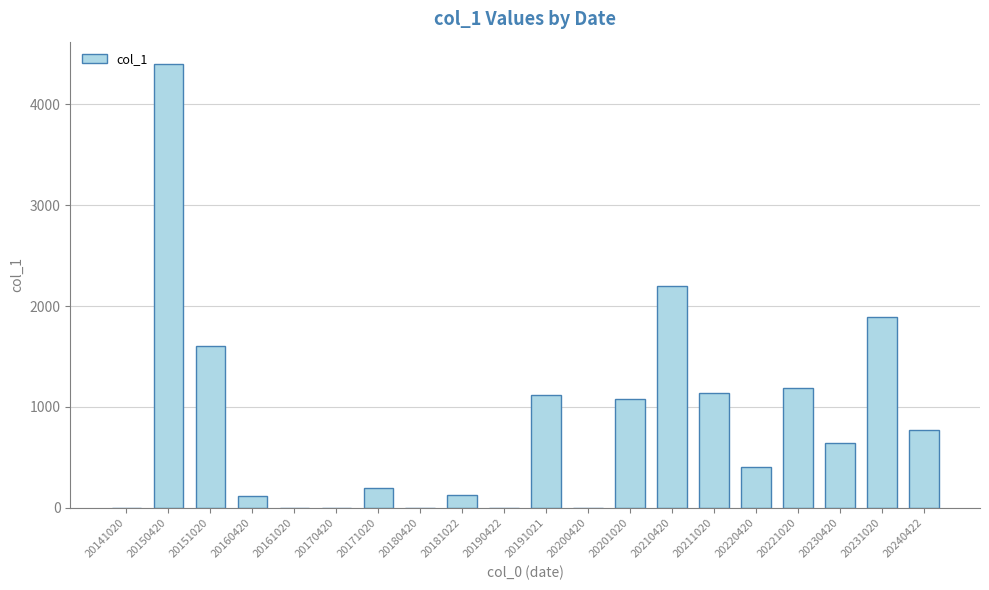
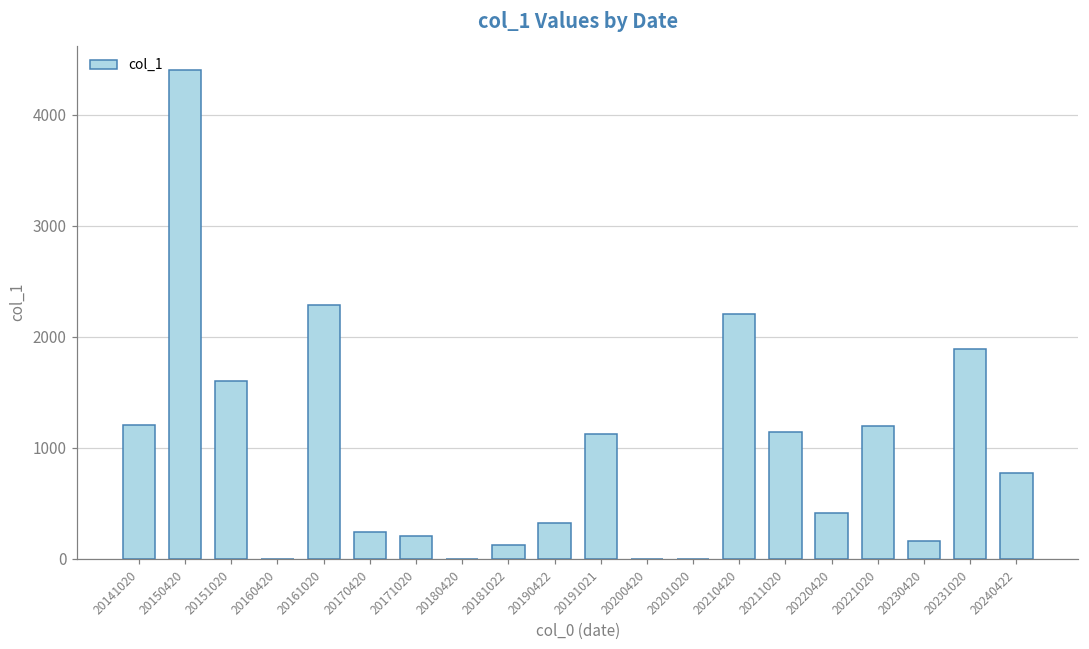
  {
-   "20141020": 0,
+   "20141020": 1200,
    "20150420": 4400,
    "20151020": 1600,
-   "20160420": 120,
-   "20161020": 0,
-   "20170420": 0,
+   "20160420": 0,
+   "20161020": 2280,
+   "20170420": 250,
    "20171020": 200,
    "20180420": 0,
    "20181022": 130,
-   "20190422": 0,
+   "20190422": 320,
    "20191021": 1120,
    "20200420": 0,
-   "20201020": 1080,
+   "20201020": 0,
    "20210420": 2200,
    "20211020": 1140,
    "20220420": 410,
    "20221020": 1190,
-   "20230420": 640,
+   "20230420": 160,
    "20231020": 1890,
    "20240422": 770
  }
